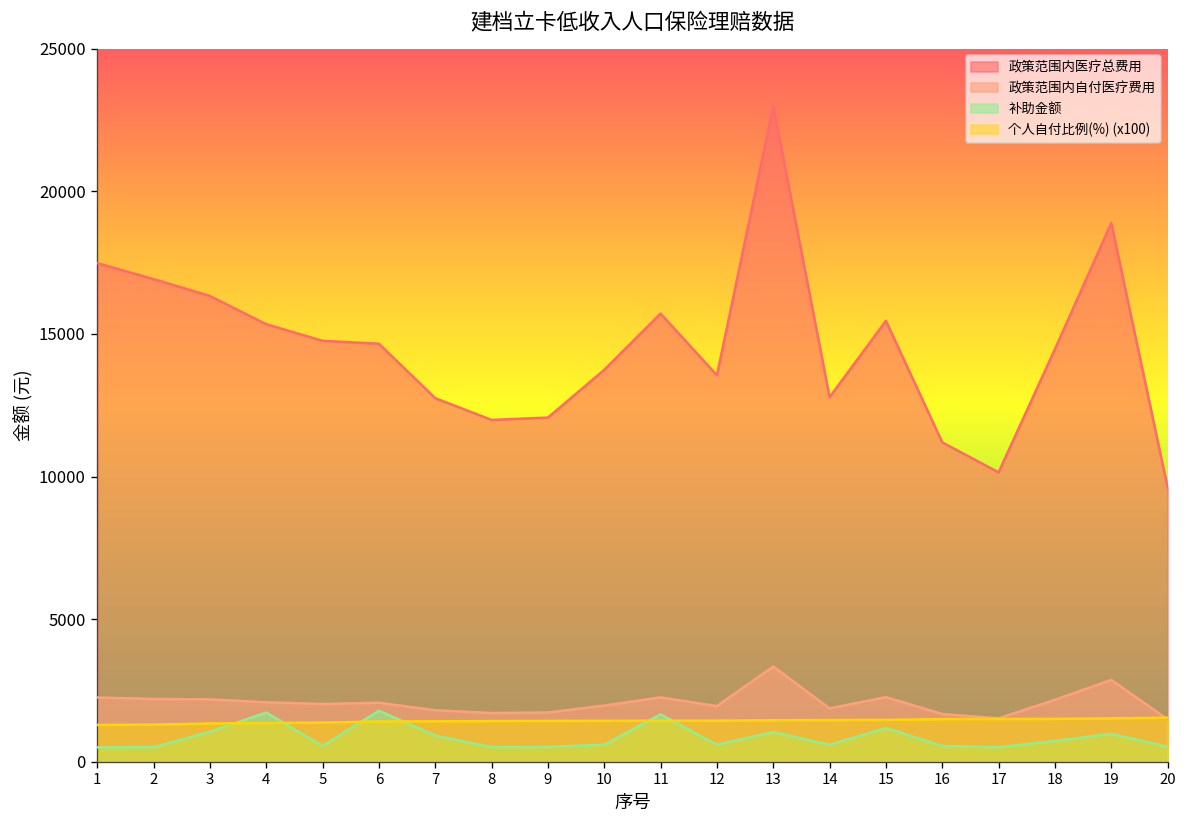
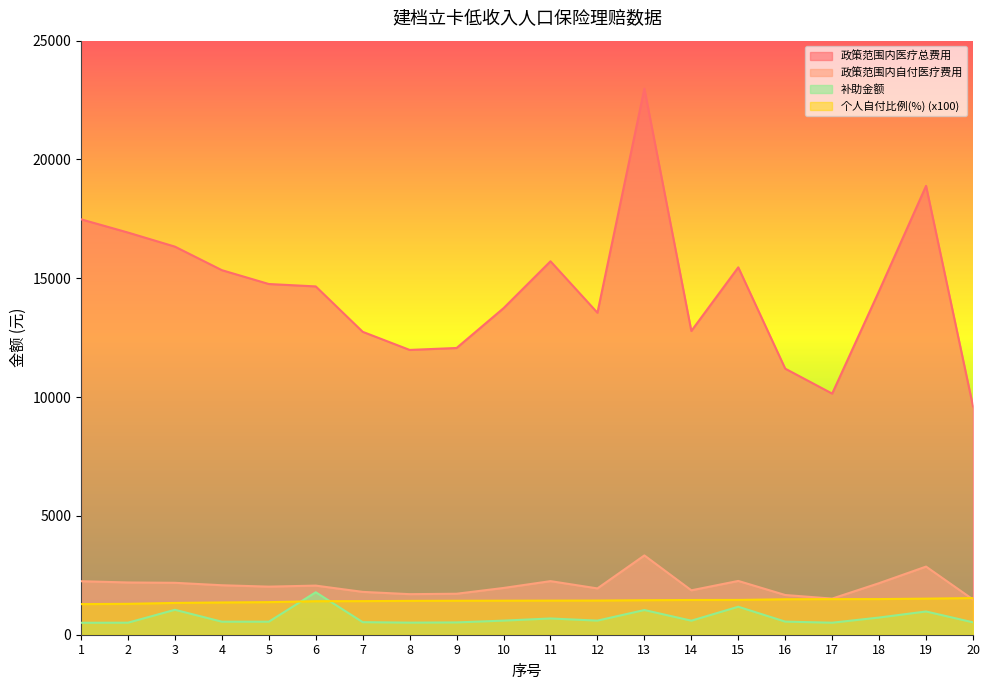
  {
    "补助金额": {
      "1": 500,
      "2": 500,
      "3": 1000,
-     "4": 1700,
+     "4": 500,
      "5": 500,
      "6": 1800,
-     "7": 900,
+     "7": 500,
      "8": 500,
      "9": 500,
      "10": 600,
-     "11": 1700,
+     "11": 700,
      "12": 600,
      "13": 1000,
      "14": 600,
      "15": 1200,
      "16": 600,
      "17": 500,
      "18": 700,
      "19": 1000,
      "20": 500
    },
    "个人自付比例(%) (x100)": {
      "1": 1300,
      "2": 1300,
      "3": 1300,
      "4": 1400,
      "5": 1400,
      "6": 1400,
      "7": 1400,
      "8": 1400,
      "9": 1400,
      "10": 1400,
      "11": 1400,
      "12": 1400,
      "13": 1500,
      "14": 1500,
      "15": 1500,
      "16": 1500,
      "18": 1500,
      "19": 1500
    }
  }
